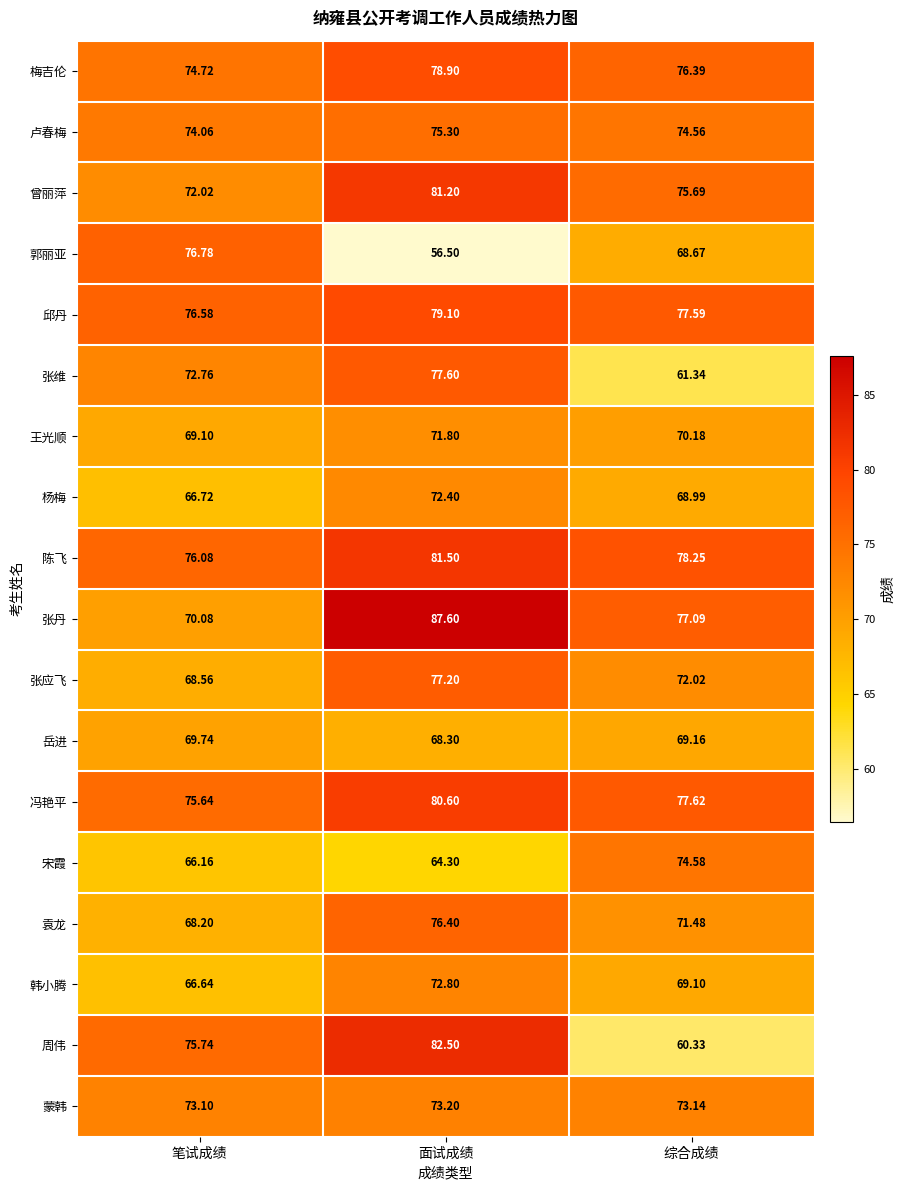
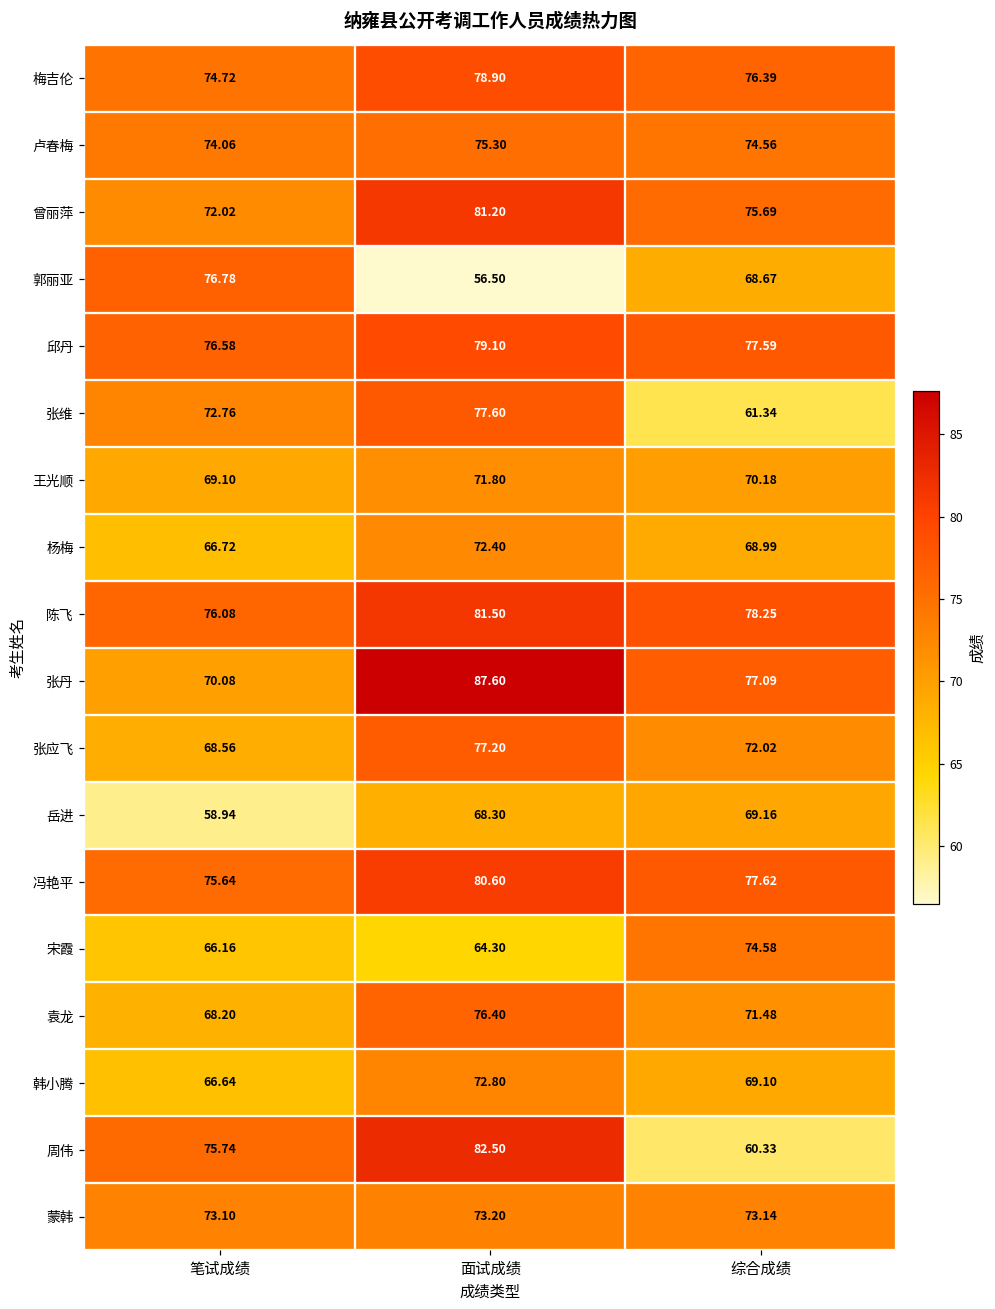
  {
    "梅吉伦": {
      "笔试成绩": 74.72,
      "面试成绩": 78.90,
      "综合成绩": 76.39
    },
    "卢春梅": {
      "笔试成绩": 74.06,
      "面试成绩": 75.30,
      "综合成绩": 74.56
    },
    "曾丽萍": {
      "笔试成绩": 72.02,
      "面试成绩": 81.20,
      "综合成绩": 75.69
    },
    "郭丽亚": {
      "笔试成绩": 76.78,
      "面试成绩": 56.50,
      "综合成绩": 68.67
    },
    "邱丹": {
      "笔试成绩": 76.58,
      "面试成绩": 79.10,
      "综合成绩": 77.59
    },
    "张维": {
      "笔试成绩": 72.76,
      "面试成绩": 77.60,
      "综合成绩": 61.34
    },
    "王光顺": {
      "笔试成绩": 69.10,
      "面试成绩": 71.80,
      "综合成绩": 70.18
    },
    "杨梅": {
      "笔试成绩": 66.72,
      "面试成绩": 72.40,
      "综合成绩": 68.99
    },
    "陈飞": {
      "笔试成绩": 76.08,
      "面试成绩": 81.50,
      "综合成绩": 78.25
    },
    "张丹": {
      "笔试成绩": 70.08,
      "面试成绩": 87.60,
      "综合成绩": 77.09
    },
    "张应飞": {
      "笔试成绩": 68.56,
      "面试成绩": 77.20,
      "综合成绩": 72.02
    },
    "岳进": {
-     "笔试成绩": 69.74,
+     "笔试成绩": 58.94,
      "面试成绩": 68.30,
      "综合成绩": 69.16
    },
    "冯艳平": {
      "笔试成绩": 75.64,
      "面试成绩": 80.60,
      "综合成绩": 77.62
    },
    "宋霞": {
      "笔试成绩": 66.16,
      "面试成绩": 64.30,
      "综合成绩": 74.58
    },
    "袁龙": {
      "笔试成绩": 68.20,
      "面试成绩": 76.40,
      "综合成绩": 71.48
    },
    "韩小腾": {
      "笔试成绩": 66.64,
      "面试成绩": 72.80,
      "综合成绩": 69.10
    },
    "周伟": {
      "笔试成绩": 75.74,
      "面试成绩": 82.50,
      "综合成绩": 60.33
    },
    "蒙韩": {
      "笔试成绩": 73.10,
      "面试成绩": 73.20,
      "综合成绩": 73.14
    }
  }
